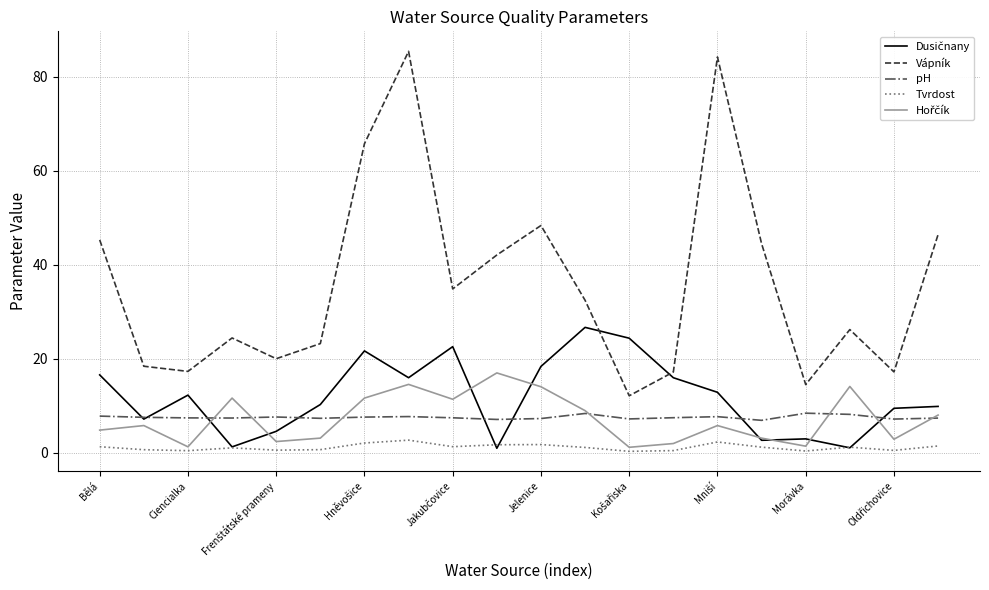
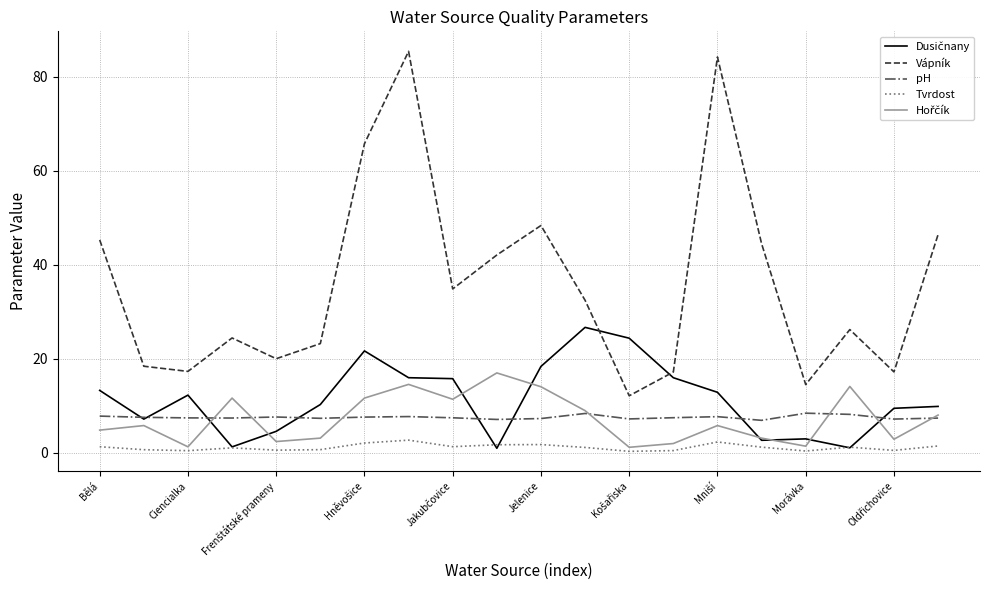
  {
    "Dusičnany": {
-     "Bělá": 17,
+     "Bělá": 13,
      "Ciencialka": 12,
      "Frenštátské prameny": 5,
      "Hněvošice": 22,
-     "Jakubčovice": 23,
+     "Jakubčovice": 16,
      "Jelenice": 18,
      "Košařiska": 24,
      "Mniší": 13,
      "Morávka": 3,
      "Oldřichovice": 10
    }
  }
